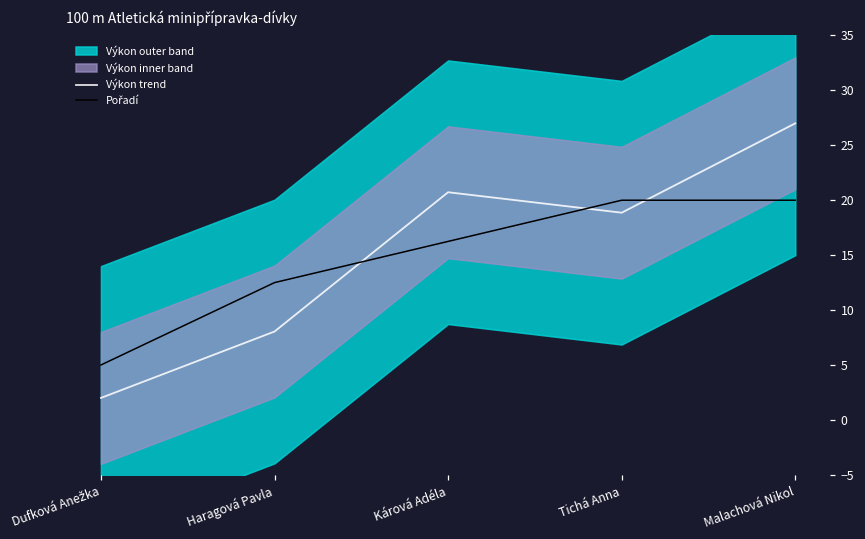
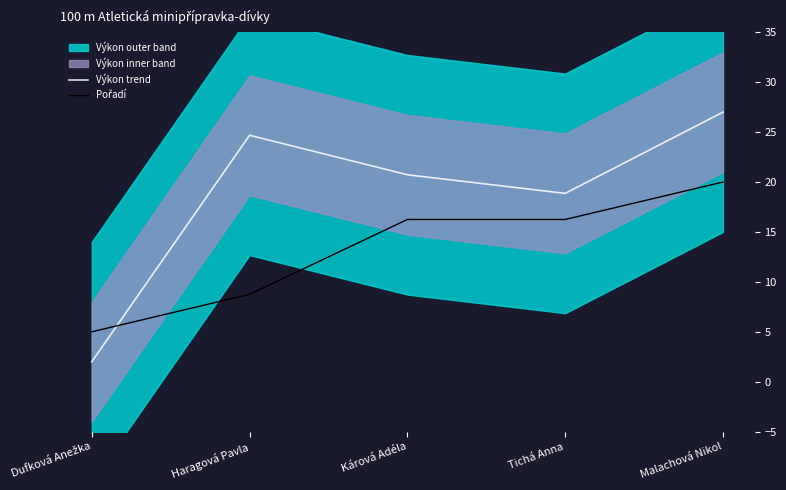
  {
    "Výkon trend": {
      "Dufková Anežka": 2,
-     "Haragová Pavla": 8,
+     "Haragová Pavla": 25,
      "Kárová Adéla": 21,
      "Tichá Anna": 19,
      "Malachová Nikol": 27
    },
    "Pořadí": {
      "Dufková Anežka": 5,
-     "Haragová Pavla": 13,
+     "Haragová Pavla": 9,
      "Kárová Adéla": 16,
-     "Tichá Anna": 20,
+     "Tichá Anna": 16,
      "Malachová Nikol": 20
    }
  }
